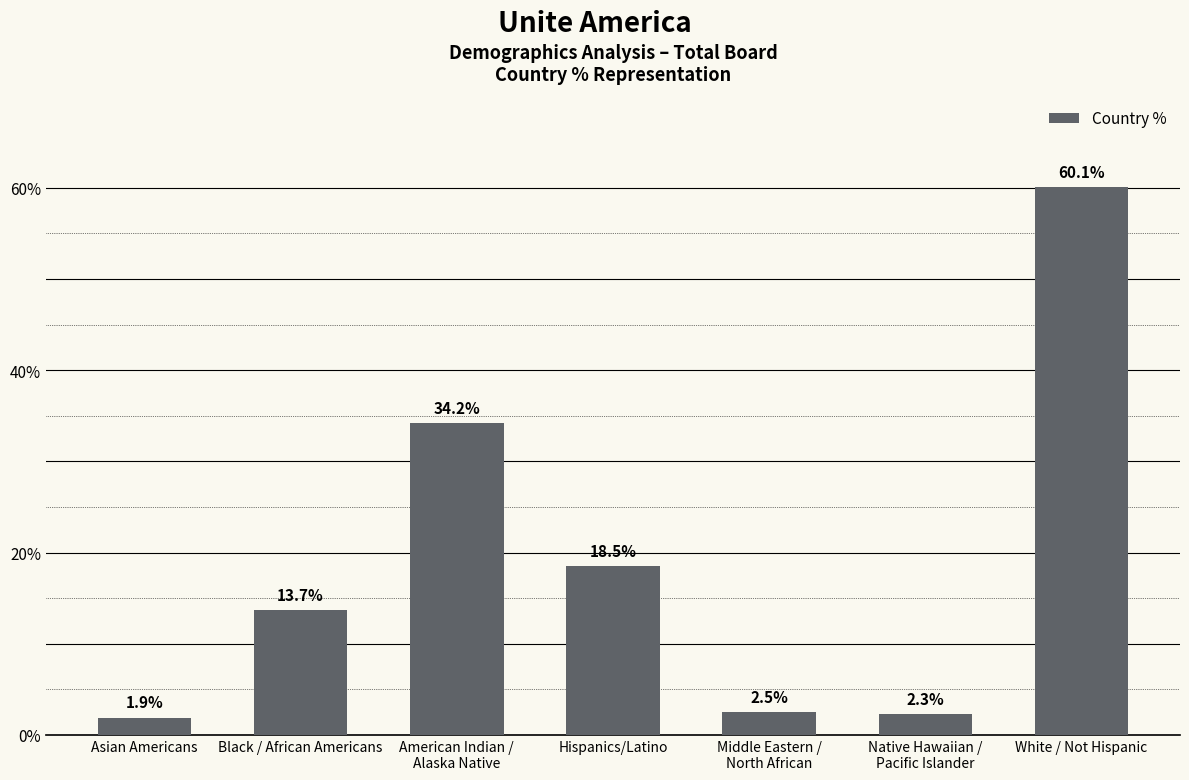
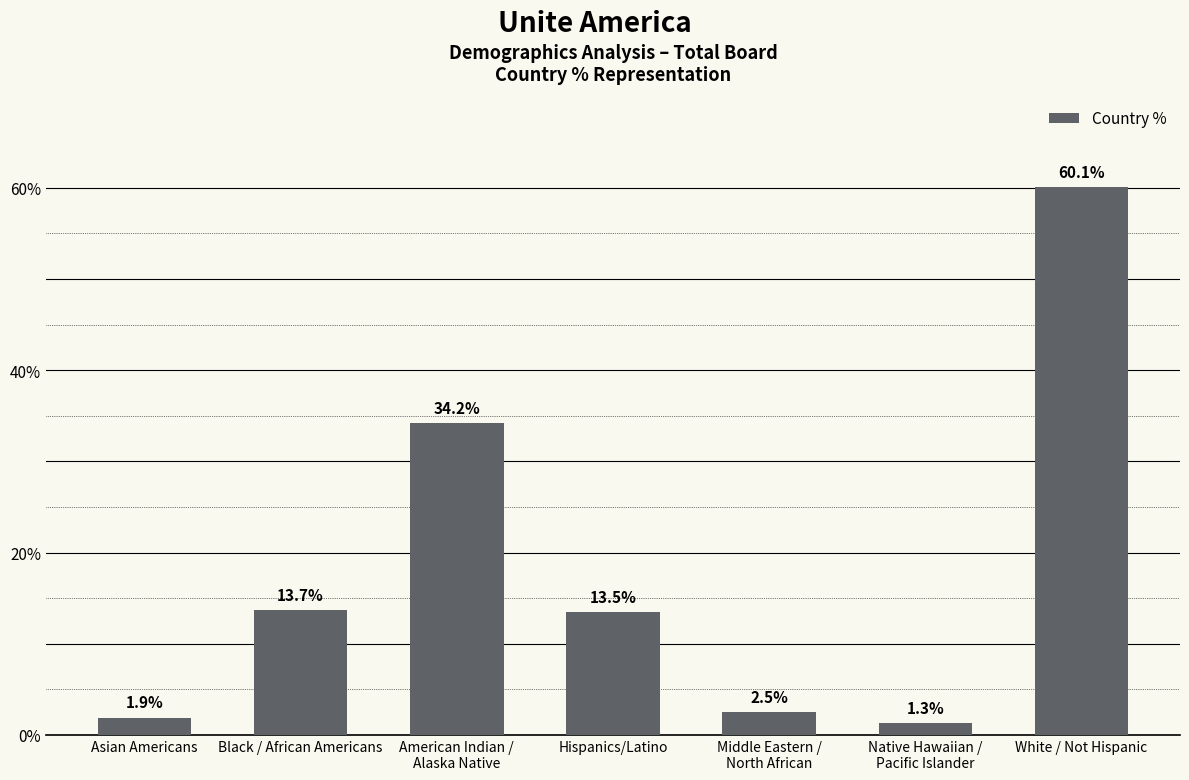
  {
    "Asian Americans": "1.9%",
    "Black / African Americans": "13.7%",
    "American Indian / Alaska Native": "34.2%",
-   "Hispanics/Latino": "18.5%",
+   "Hispanics/Latino": "13.5%",
    "Middle Eastern / North African": "2.5%",
-   "Native Hawaiian / Pacific Islander": "2.3%",
+   "Native Hawaiian / Pacific Islander": "1.3%",
    "White / Not Hispanic": "60.1%"
  }
